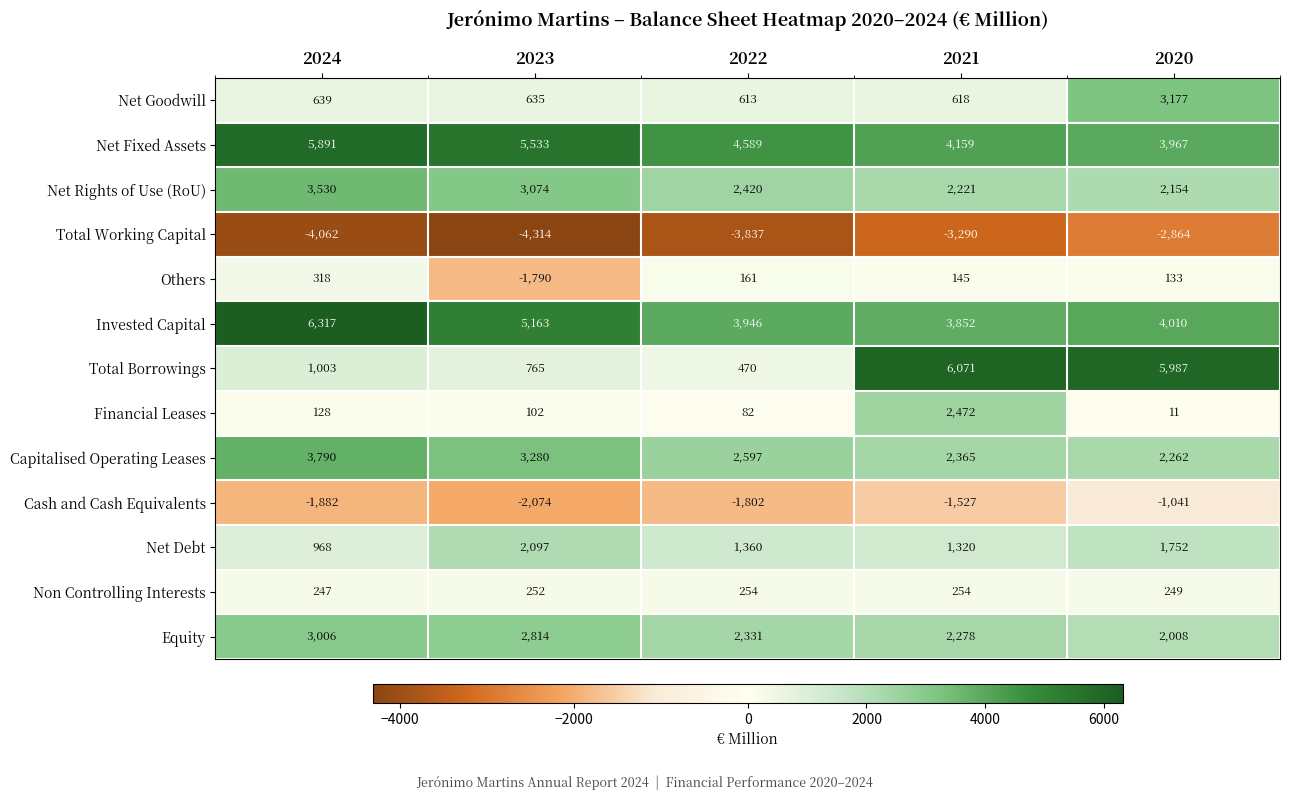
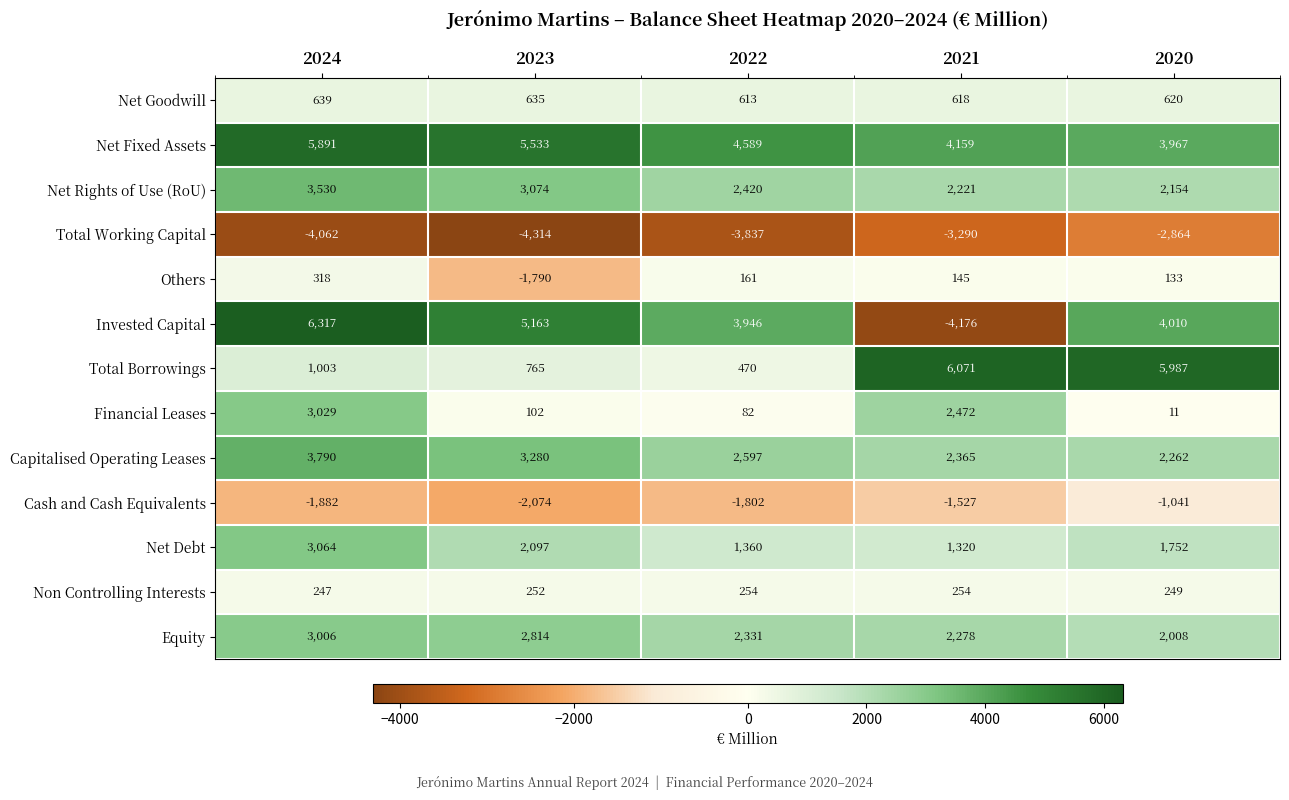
  {
    "Net Goodwill": {
      "2024": "639",
      "2023": "635",
      "2022": "613",
      "2021": "618",
-     "2020": "3,177"
+     "2020": "620"
    },
    "Net Fixed Assets": {
      "2024": "5,891",
      "2023": "5,533",
      "2022": "4,589",
      "2021": "4,159",
      "2020": "3,967"
    },
    "Net Rights of Use (RoU)": {
      "2024": "3,530",
      "2023": "3,074",
      "2022": "2,420",
      "2021": "2,221",
      "2020": "2,154"
    },
    "Total Working Capital": {
      "2024": "-4,062",
      "2023": "-4,314",
      "2022": "-3,837",
      "2021": "-3,290",
      "2020": "-2,864"
    },
    "Others": {
      "2024": "318",
      "2023": "-1,790",
      "2022": "161",
      "2021": "145",
      "2020": "133"
    },
    "Invested Capital": {
      "2024": "6,317",
      "2023": "5,163",
      "2022": "3,946",
-     "2021": "3,852",
+     "2021": "-4,176",
      "2020": "4,010"
    },
    "Total Borrowings": {
      "2024": "1,003",
      "2023": "765",
      "2022": "470",
      "2021": "6,071",
      "2020": "5,987"
    },
    "Financial Leases": {
-     "2024": "128",
+     "2024": "3,029",
      "2023": "102",
      "2022": "82",
      "2021": "2,472",
      "2020": "11"
    },
    "Capitalised Operating Leases": {
      "2024": "3,790",
      "2023": "3,280",
      "2022": "2,597",
      "2021": "2,365",
      "2020": "2,262"
    },
    "Cash and Cash Equivalents": {
      "2024": "-1,882",
      "2023": "-2,074",
      "2022": "-1,802",
      "2021": "-1,527",
      "2020": "-1,041"
    },
    "Net Debt": {
-     "2024": "968",
+     "2024": "3,064",
      "2023": "2,097",
      "2022": "1,360",
      "2021": "1,320",
      "2020": "1,752"
    },
    "Non Controlling Interests": {
      "2024": "247",
      "2023": "252",
      "2022": "254",
      "2021": "254",
      "2020": "249"
    },
    "Equity": {
      "2024": "3,006",
      "2023": "2,814",
      "2022": "2,331",
      "2021": "2,278",
      "2020": "2,008"
    }
  }
